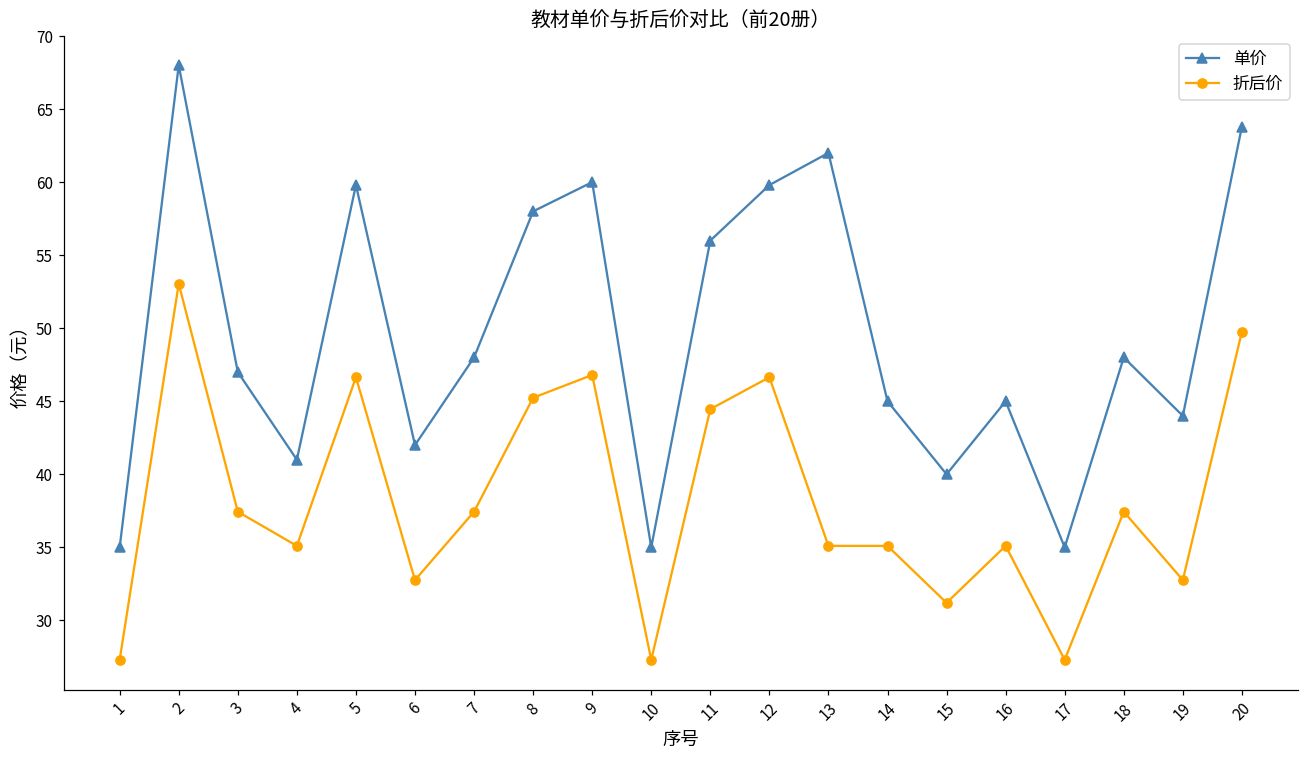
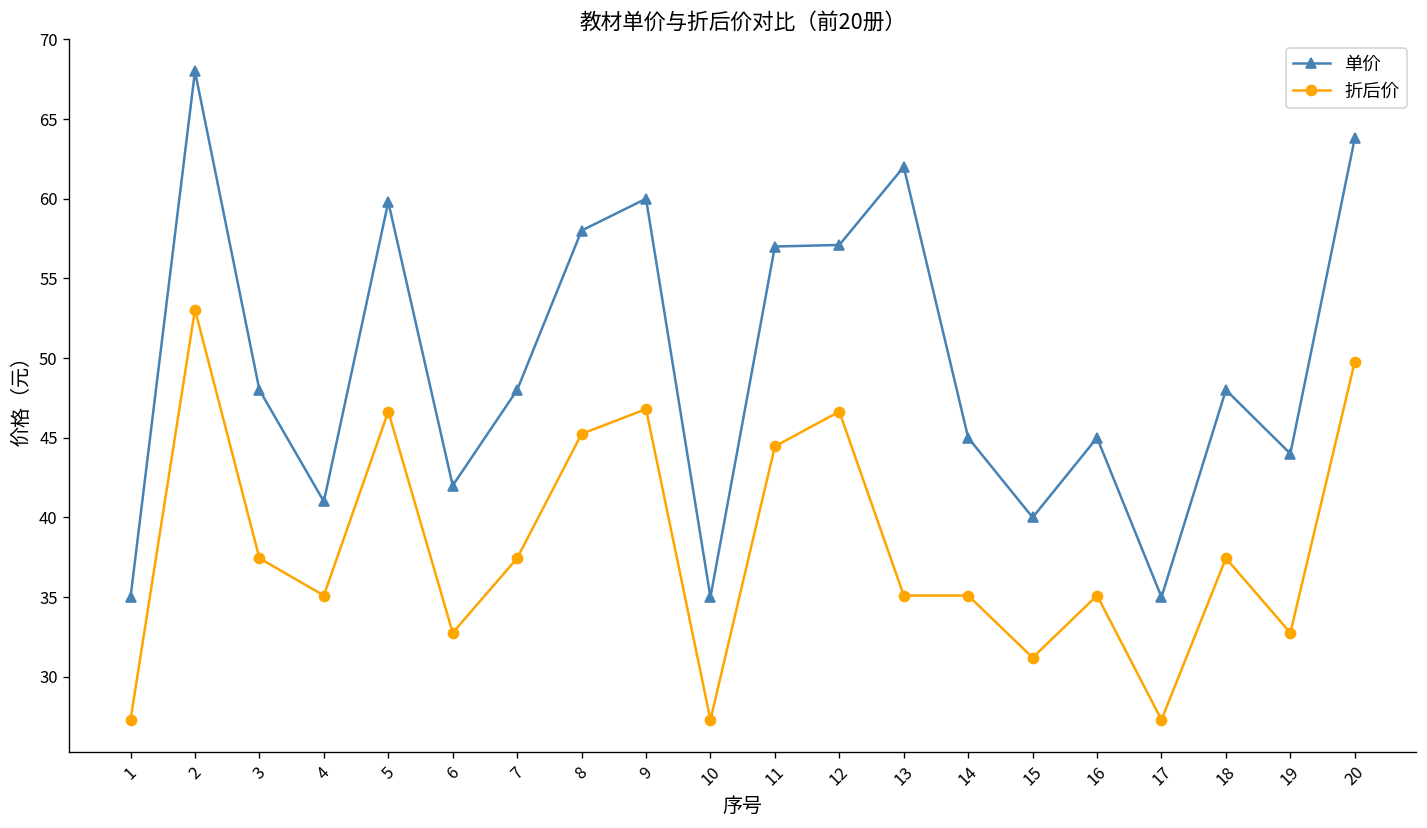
  {
    "单价": {
      "1": 35.0,
      "2": 68.0,
-     "3": 47,
+     "3": 48,
      "4": 41.0,
      "5": 59.8,
      "6": 42.0,
      "7": 48.0,
      "8": 58.0,
      "9": 60.0,
      "10": 35.0,
-     "11": 56,
-     "12": 59.8,
+     "11": 57,
+     "12": 57.1,
      "13": 62.0,
      "14": 45.0,
      "15": 40.0,
      "16": 45.0,
      "17": 35.0,
      "18": 48.0,
      "19": 44.0,
      "20": 63.8
    },
    "折后价": {
      "1": 27.3,
      "2": 53.0,
      "3": 37.4,
      "4": 35.1,
      "5": 46.6,
      "6": 32.8,
      "7": 37.4,
      "8": 45.2,
      "9": 46.8,
      "10": 27.3,
      "11": 44.5,
      "12": 46.6,
      "13": 35.1,
      "14": 35.1,
      "15": 31.2,
      "16": 35.1,
      "17": 27.3,
      "18": 37.4,
      "19": 32.8,
      "20": 49.8
    }
  }
